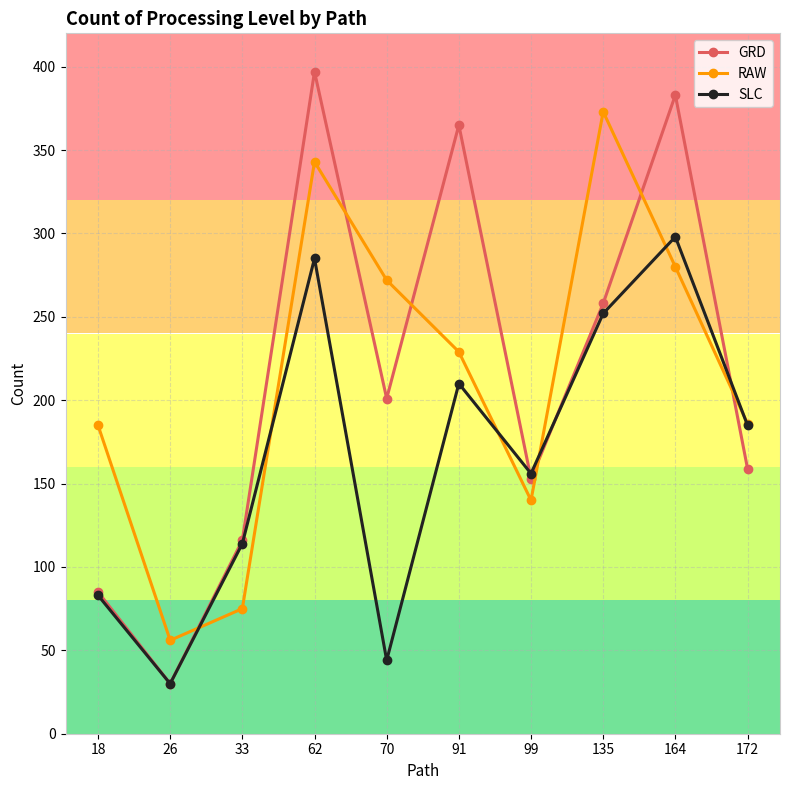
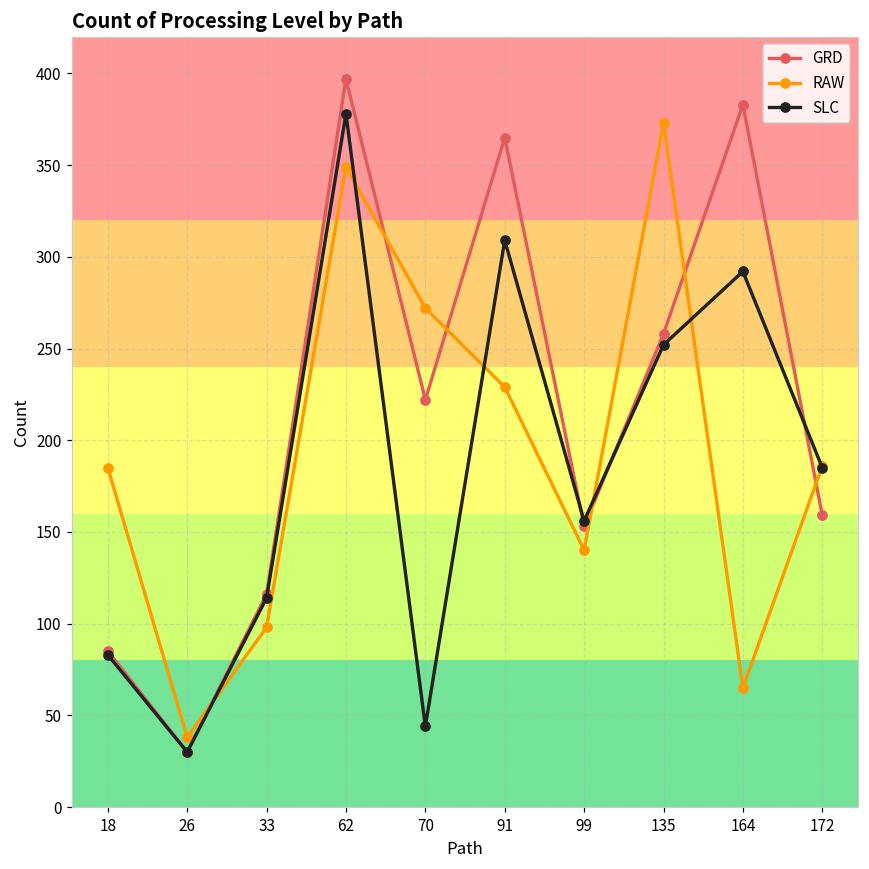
  {
    "GRD": {
      "18": 85,
      "33": 116,
      "62": 397,
-     "70": 201,
+     "70": 222,
      "91": 365,
      "99": 153,
      "135": 258,
      "164": 383,
      "172": 159
    },
    "RAW": {
      "18": 185,
-     "26": 56,
-     "33": 75,
-     "62": 343,
+     "26": 38,
+     "33": 98,
+     "62": 349,
      "70": 272,
      "91": 229,
      "99": 140,
      "135": 373,
-     "164": 280
+     "164": 65
    },
    "SLC": {
      "18": 83,
      "33": 114,
-     "62": 285,
+     "62": 378,
      "70": 44,
-     "91": 210,
+     "91": 309,
      "99": 156,
      "135": 252,
-     "164": 298
+     "164": 292
    }
  }
